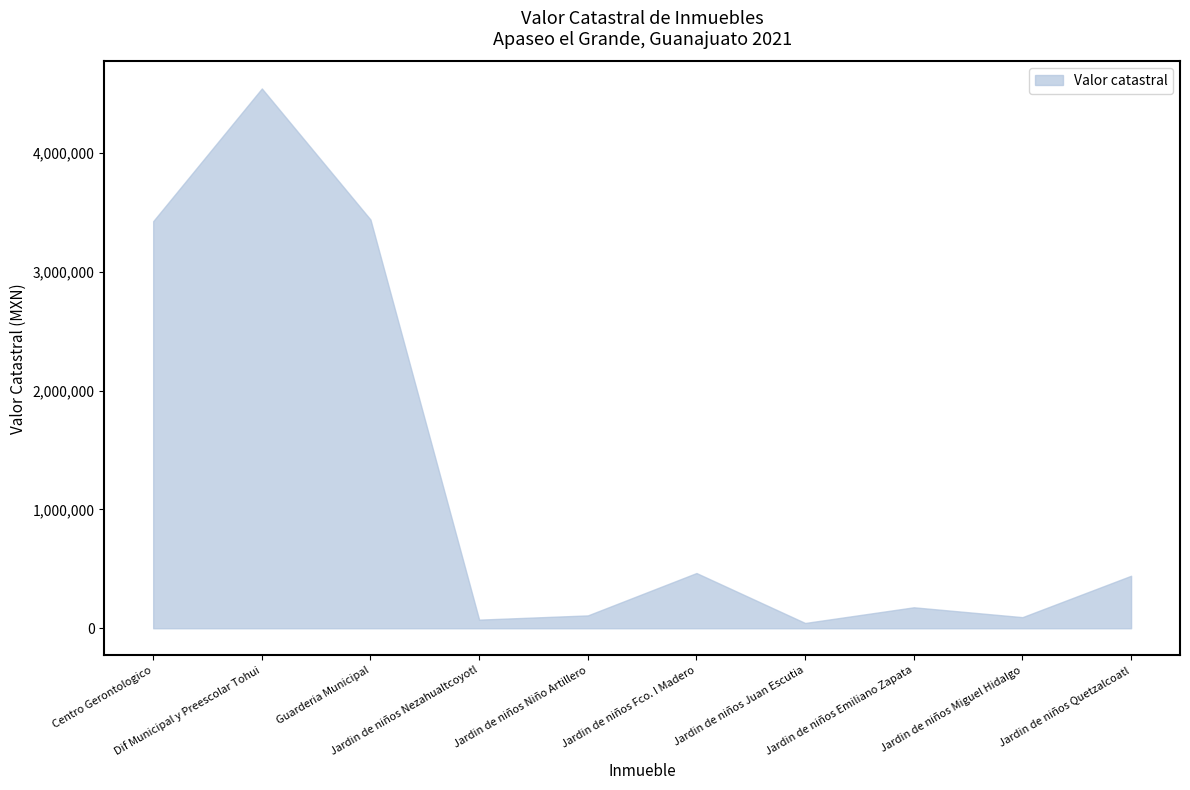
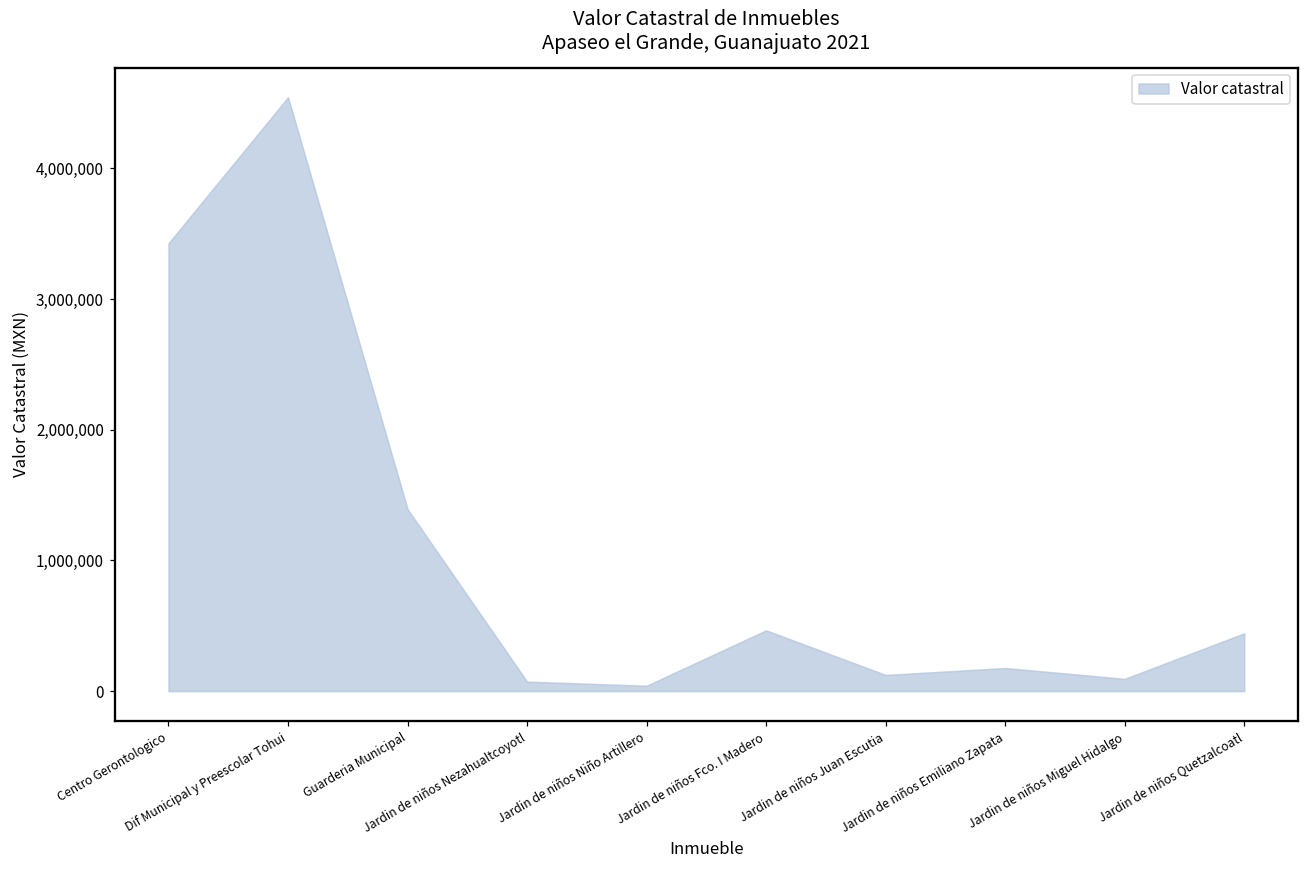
  {
    "Centro Gerontologico": "3,430,000",
    "Dif Municipal y Preescolar Tohui": "4,540,000",
-   "Guarderia Municipal": "3,440,000",
+   "Guarderia Municipal": "1,390,000",
    "Jardin de niños Nezahualtcoyotl": "70,000",
-   "Jardin de niños Niño Artillero": "110,000",
+   "Jardin de niños Niño Artillero": "40,000",
    "Jardin de niños Fco. I Madero": "460,000",
-   "Jardin de niños Juan Escutia": "40,000",
+   "Jardin de niños Juan Escutia": "120,000",
    "Jardin de niños Emiliano Zapata": "180,000",
    "Jardin de niños Miguel Hidalgo": "90,000",
    "Jardin de niños Quetzalcoatl": "440,000"
  }
